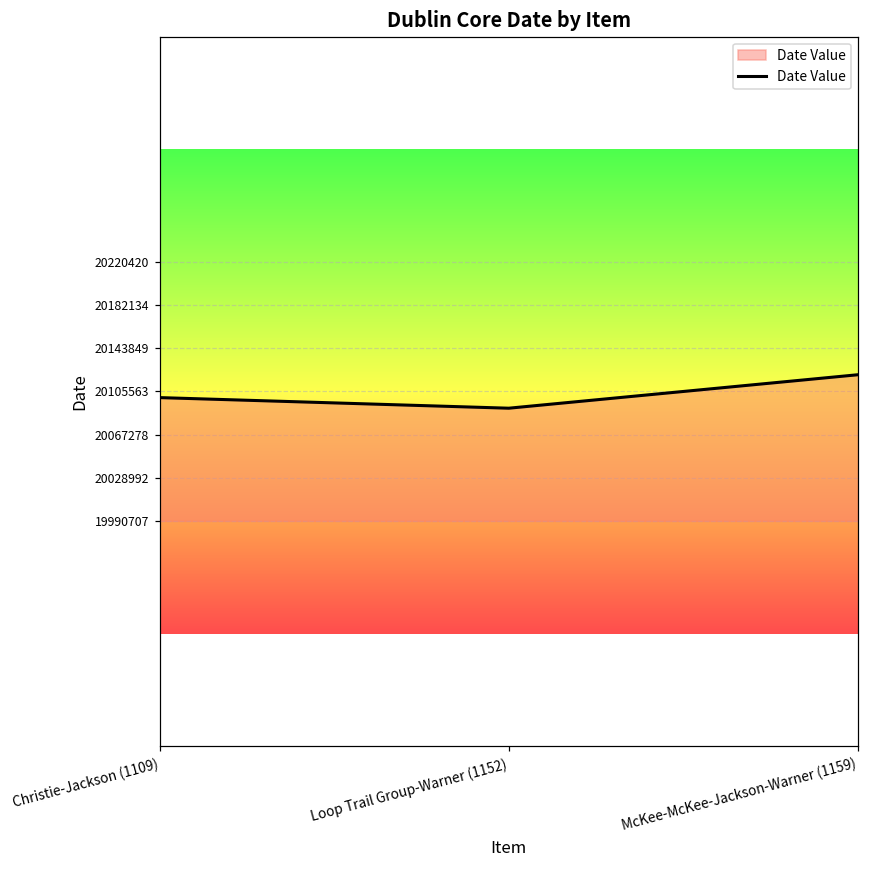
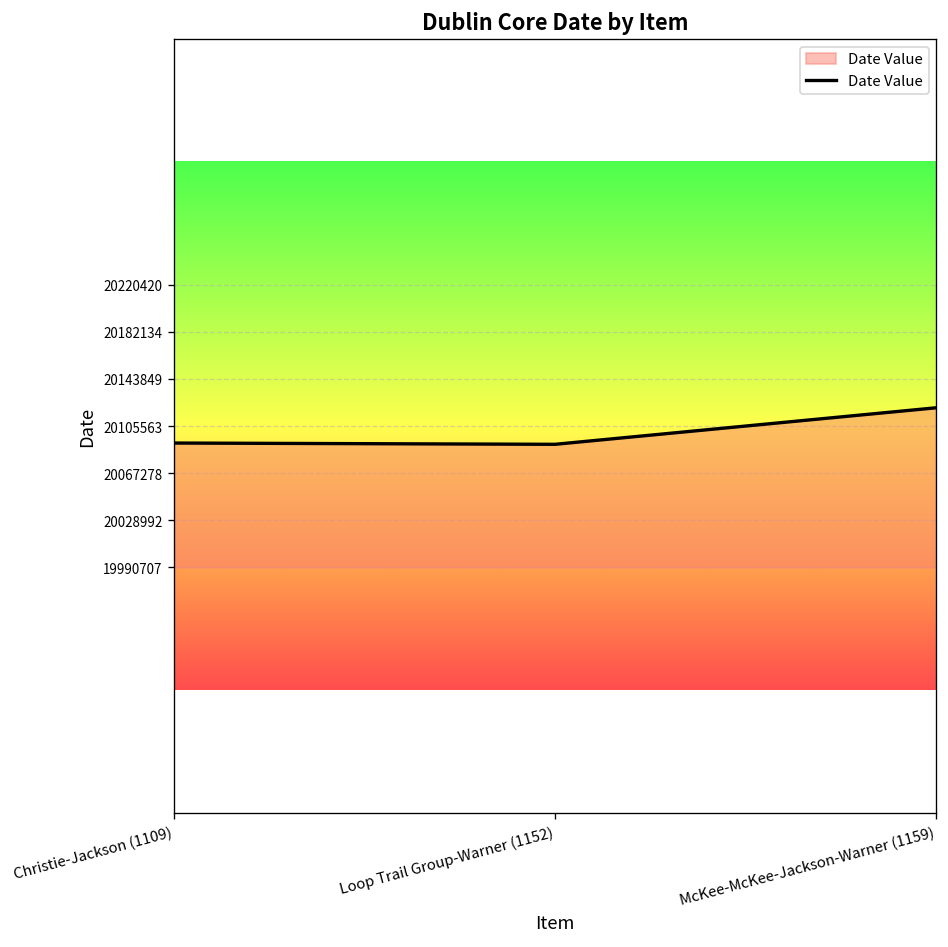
  {
-   "Christie-Jackson (1109)": 20100000,
+   "Christie-Jackson (1109)": 20092000,
    "Loop Trail Group-Warner (1152)": 20091000,
    "McKee-McKee-Jackson-Warner (1159)": 20120000
  }
